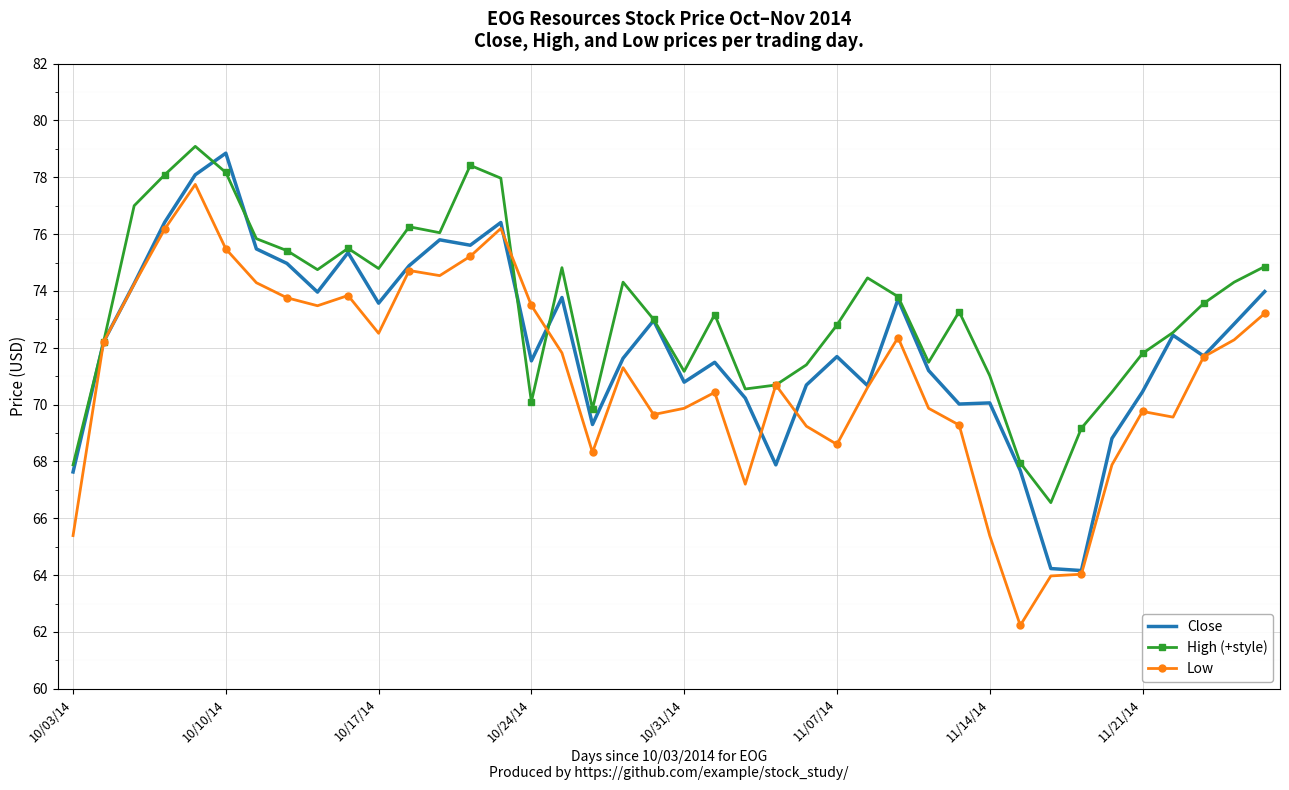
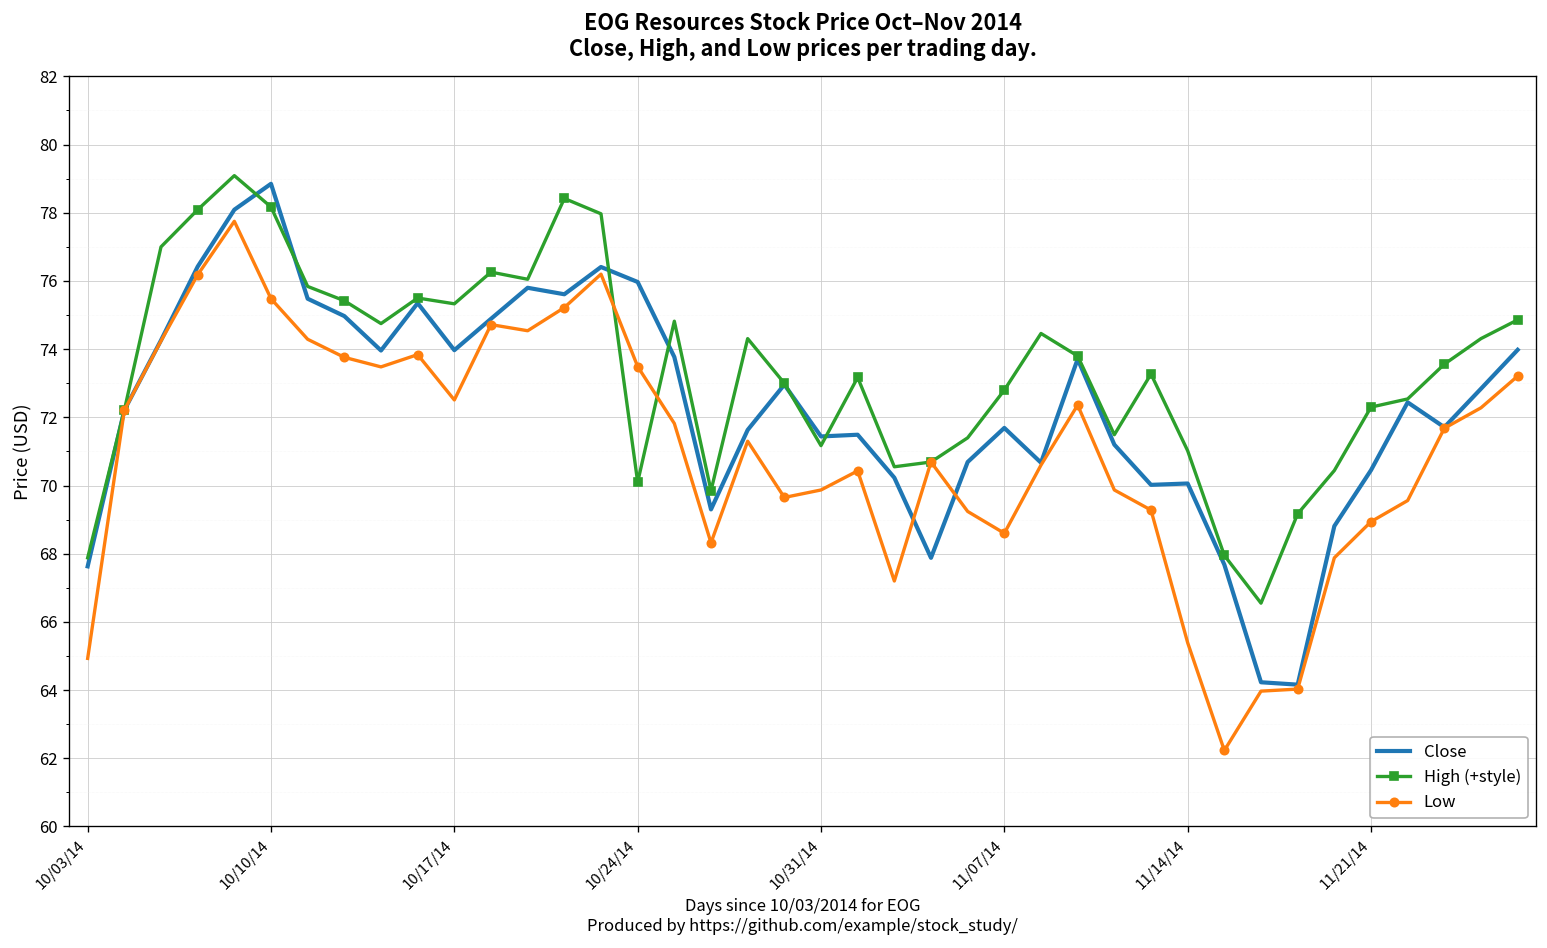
  {
    "Close": {
      "10/03/14": 67.6,
      "10/10/14": 78.9,
-     "10/17/14": 73.6,
-     "10/24/14": 71.5,
-     "10/31/14": 70.8,
+     "10/17/14": 74.0,
+     "10/24/14": 76.0,
+     "10/31/14": 71.4,
      "11/07/14": 71.7,
      "11/14/14": 70.1,
      "11/21/14": 70.5
    },
    "High (+style)": {
      "10/03/14": 67.9,
      "10/10/14": 78.2,
-     "10/17/14": 74.8,
+     "10/17/14": 75.3,
      "10/24/14": 70.1,
      "10/31/14": 71.2,
      "11/07/14": 72.8,
      "11/14/14": 71.0,
-     "11/21/14": 71.8
+     "11/21/14": 72.3
    },
    "Low": {
-     "10/03/14": 65.4,
+     "10/03/14": 64.9,
      "10/10/14": 75.5,
      "10/17/14": 72.5,
      "10/24/14": 73.5,
      "10/31/14": 69.9,
      "11/07/14": 68.6,
      "11/14/14": 65.4,
-     "11/21/14": 69.8
+     "11/21/14": 68.9
    }
  }
